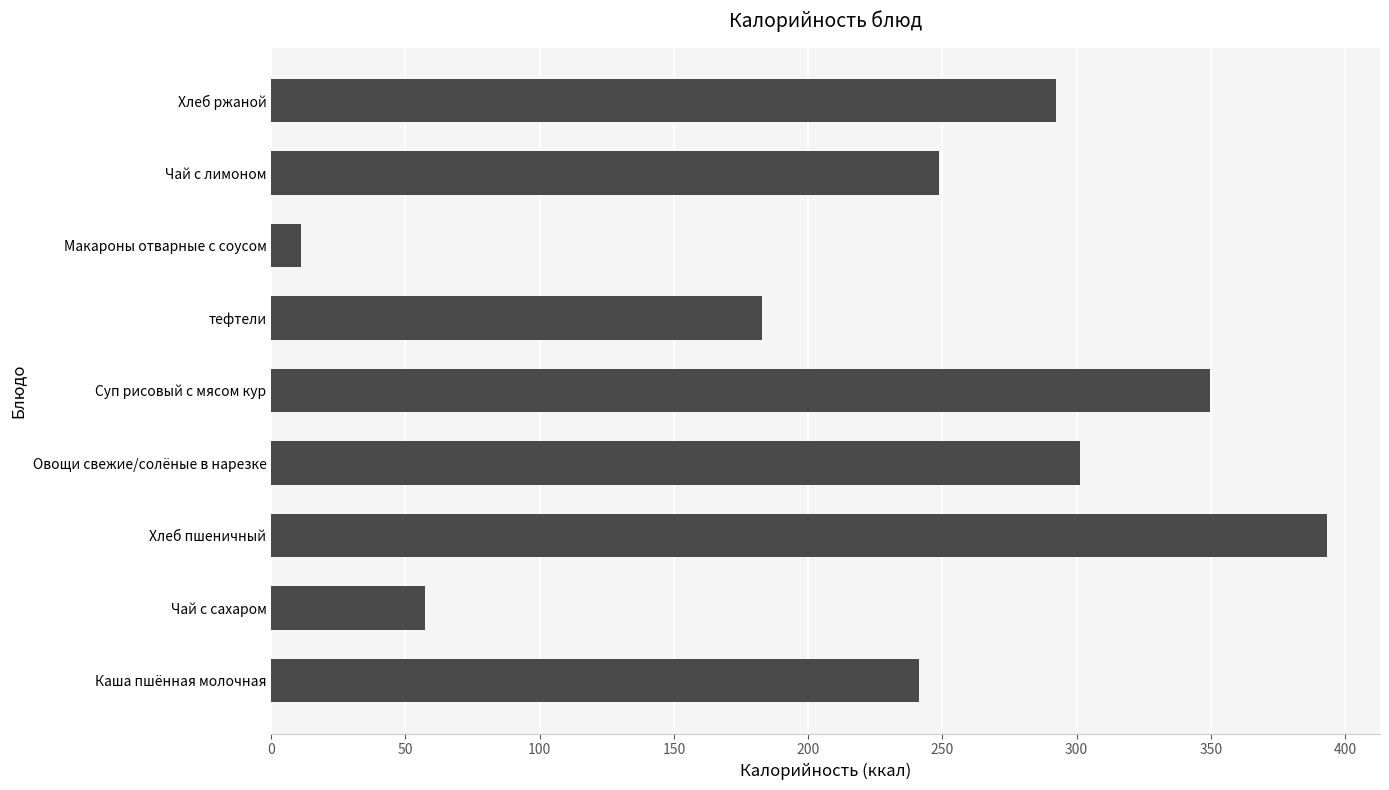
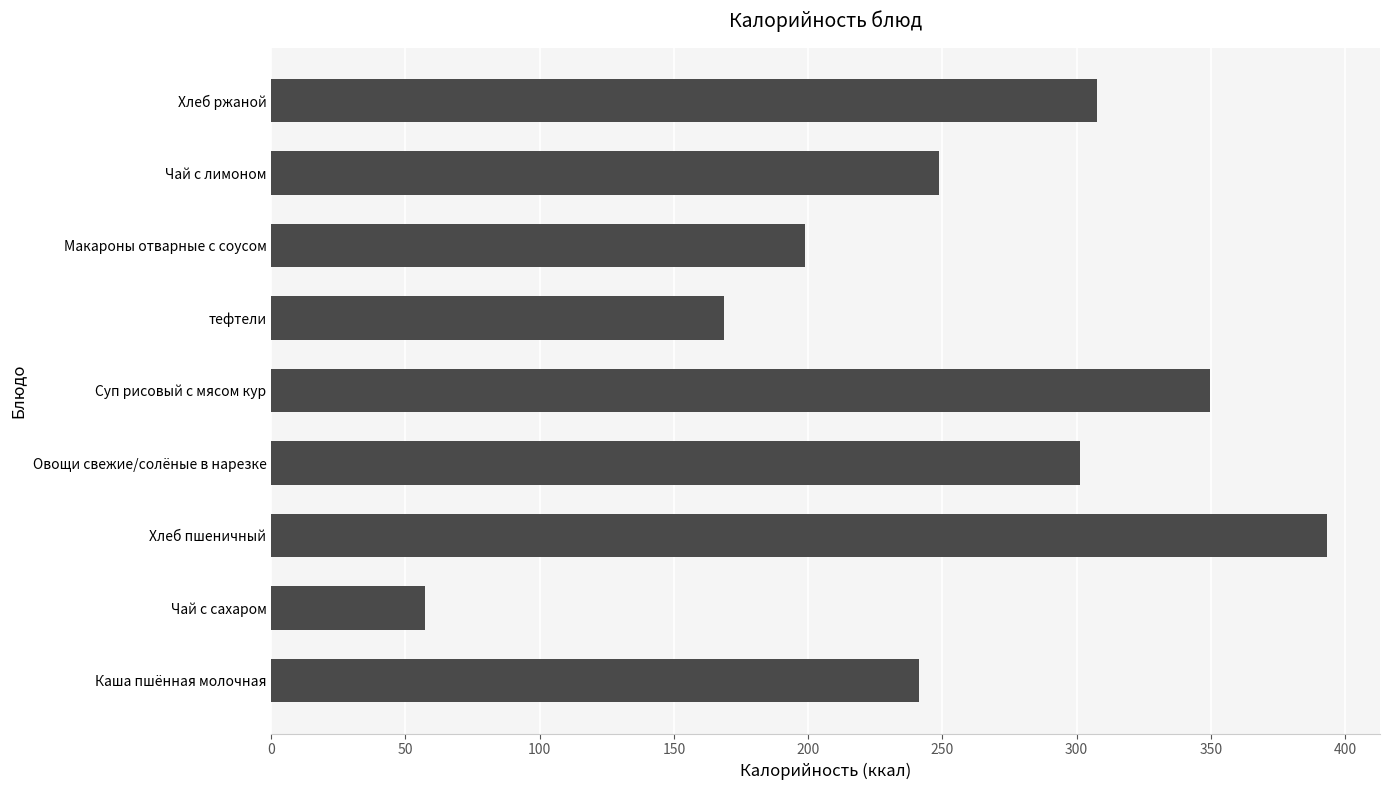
  {
-   "Хлеб ржаной": 292,
+   "Хлеб ржаной": 308,
    "Чай с лимоном": 249,
-   "Макароны отварные с соусом": 11,
-   "тефтели": 183,
+   "Макароны отварные с соусом": 199,
+   "тефтели": 169,
    "Суп рисовый с мясом кур": 350,
    "Овощи свежие/солёные в нарезке": 301,
    "Хлеб пшеничный": 393,
    "Чай с сахаром": 57,
    "Каша пшённая молочная": 241
  }
